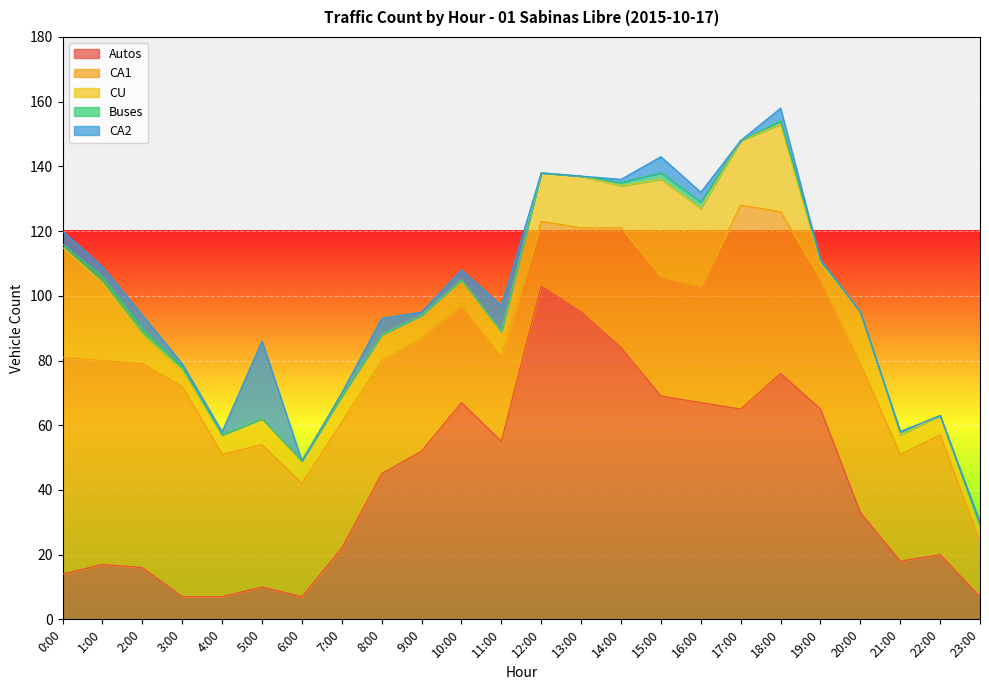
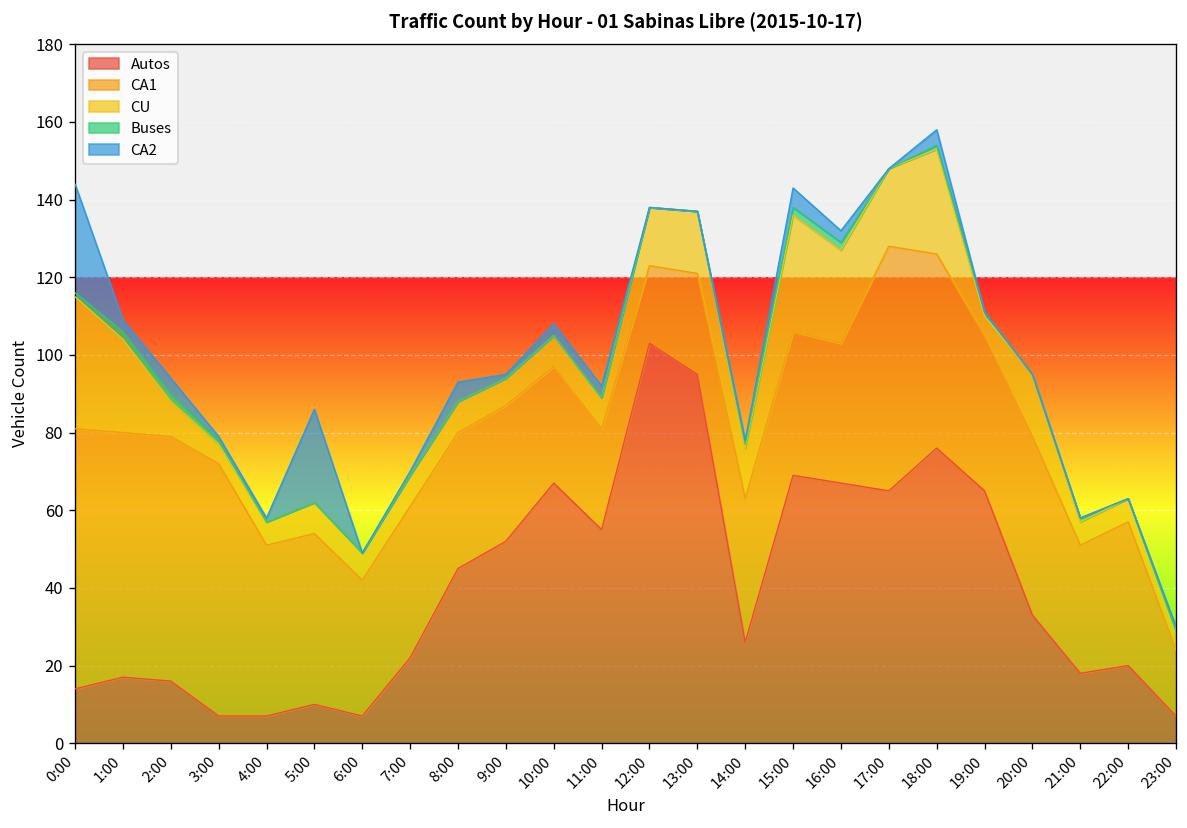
  {
    "Autos": {
      "0:00": 14,
      "1:00": 17,
      "2:00": 16,
      "3:00": 7,
      "4:00": 7,
      "5:00": 10,
      "6:00": 7,
      "7:00": 22,
      "8:00": 45,
      "9:00": 52,
      "10:00": 67,
      "11:00": 55,
      "12:00": 103,
      "13:00": 95,
-     "14:00": 84,
+     "14:00": 26,
      "15:00": 69,
      "16:00": 67,
      "17:00": 65,
      "18:00": 76,
      "19:00": 65,
      "20:00": 33,
      "21:00": 18,
      "22:00": 20,
      "23:00": 7
    },
    "Buses": {
      "0:00": 1,
      "1:00": 2,
      "2:00": 2,
      "3:00": 1,
      "14:00": 1,
      "15:00": 2,
      "16:00": 2,
      "18:00": 1
    },
    "CA2": {
-     "0:00": 4,
+     "0:00": 28,
      "1:00": 3,
      "2:00": 4,
      "3:00": 1,
      "4:00": 1,
      "5:00": 24,
      "7:00": 1,
      "8:00": 5,
      "9:00": 1,
      "10:00": 3,
-     "11:00": 8,
+     "11:00": 3,
      "14:00": 1,
      "15:00": 5,
      "16:00": 3,
      "18:00": 4,
      "23:00": 1
    }
  }
